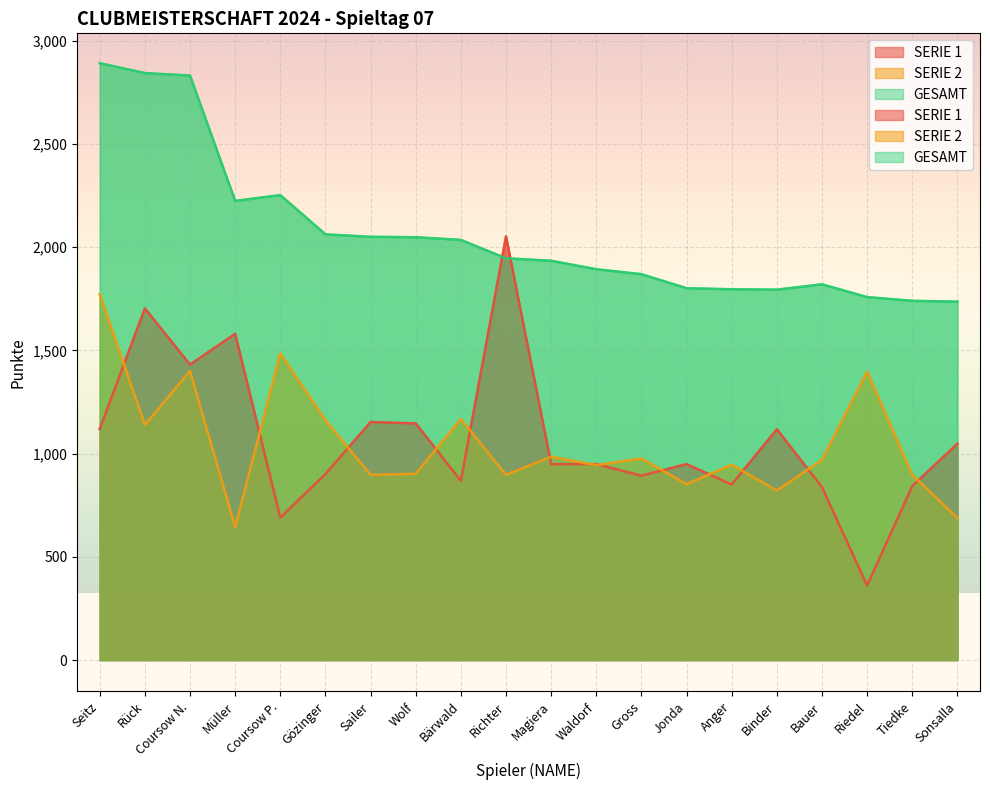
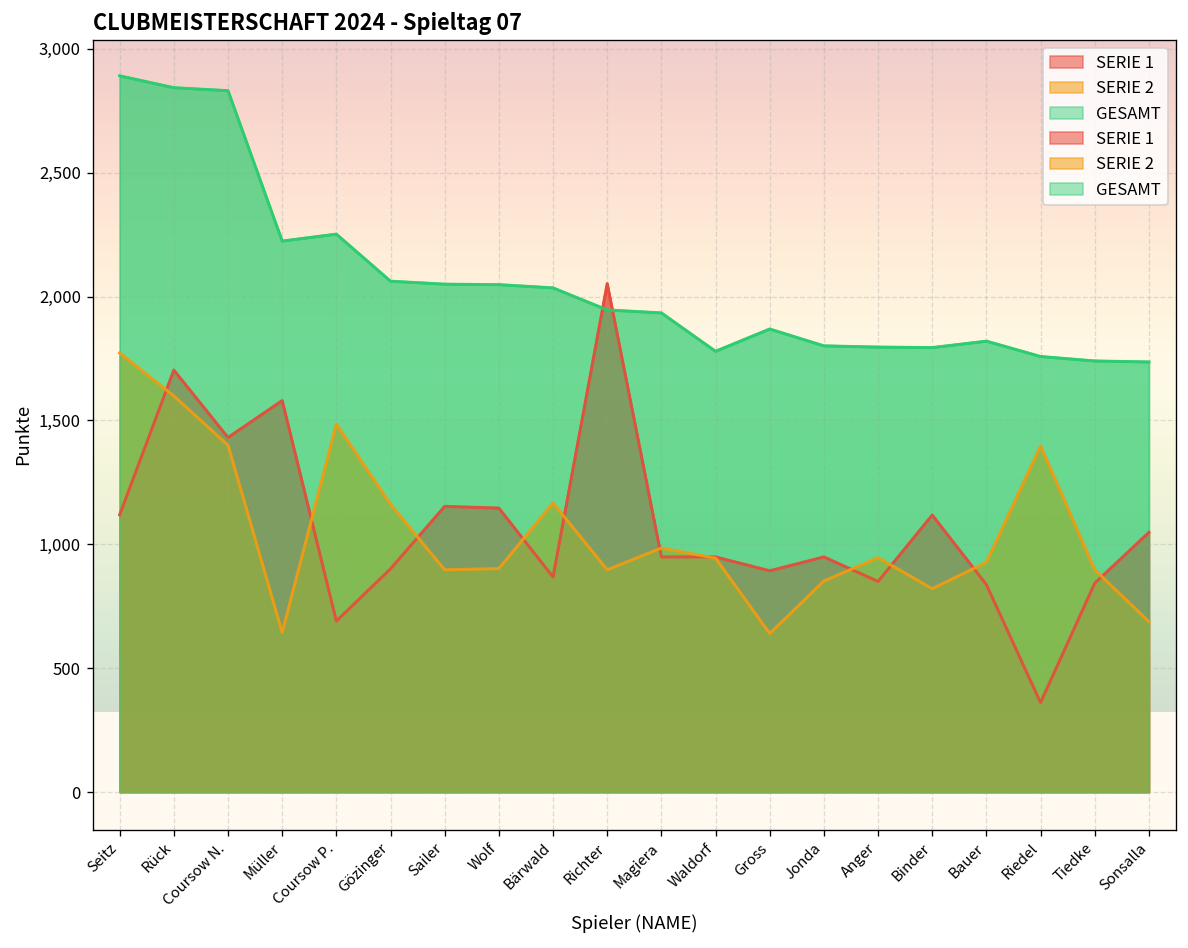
  {
    "SERIE 1": {
      "Seitz": "1,120",
      "Rück": "1,700",
      "Coursow N.": "1,430",
      "Müller": "1,580",
      "Coursow P.": "690",
      "Gözinger": "900",
      "Sailer": "1,150",
      "Wolf": "1,150",
      "Bärwald": "870",
      "Richter": "2,050",
      "Magiera": "950",
      "Gross": "890",
      "Jonda": "950",
      "Anger": "850",
      "Binder": "1,120",
      "Bauer": "840",
      "Riedel": "360",
      "Tiedke": "840",
      "Sonsalla": "1,050"
    },
    "SERIE 2": {
      "Seitz": "1,770",
-     "Rück": "1,140",
+     "Rück": "1,600",
      "Coursow N.": "1,400",
      "Müller": "640",
      "Coursow P.": "1,490",
      "Gözinger": "1,160",
      "Sailer": "900",
      "Wolf": "900",
      "Bärwald": "1,170",
      "Richter": "900",
      "Magiera": "990",
-     "Gross": "980",
+     "Gross": "640",
      "Jonda": "850",
      "Anger": "950",
      "Binder": "820",
-     "Bauer": "970",
+     "Bauer": "930",
      "Riedel": "1,400",
      "Tiedke": "900",
      "Sonsalla": "690"
    },
    "GESAMT": {
      "Seitz": "2,890",
      "Rück": "2,840",
      "Coursow N.": "2,830",
      "Müller": "2,220",
      "Coursow P.": "2,250",
      "Gözinger": "2,060",
      "Sailer": "2,050",
      "Wolf": "2,050",
      "Bärwald": "2,040",
      "Richter": "1,950",
      "Magiera": "1,930",
-     "Waldorf": "1,890",
+     "Waldorf": "1,780",
      "Gross": "1,870",
      "Jonda": "1,800",
      "Anger": "1,800",
      "Binder": "1,790",
      "Bauer": "1,820",
      "Riedel": "1,760",
      "Tiedke": "1,740",
      "Sonsalla": "1,740"
    }
  }
